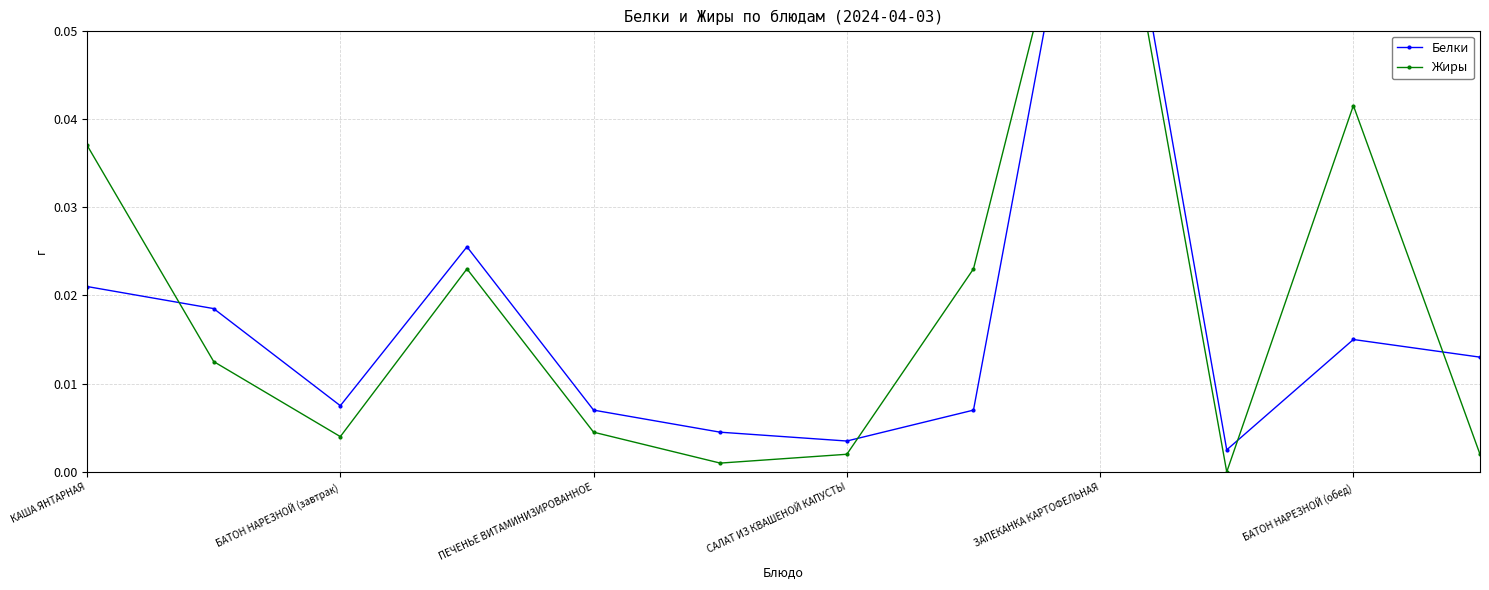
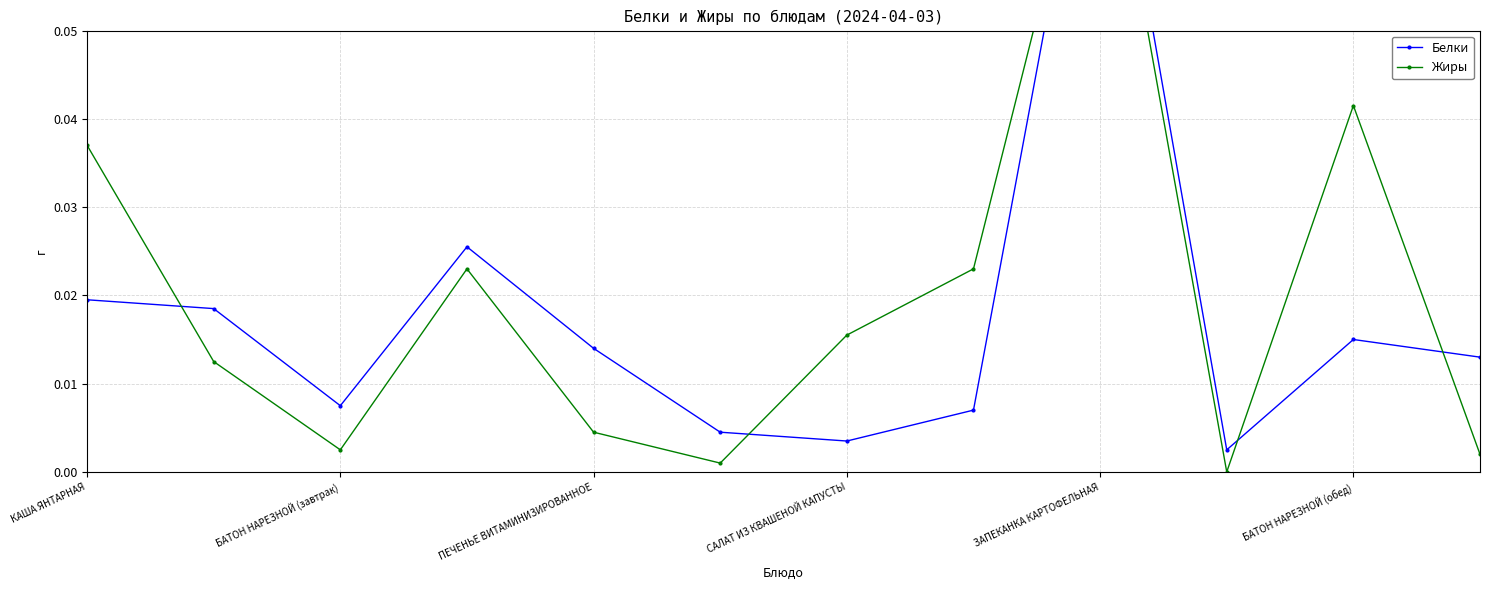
  {
    "Белки": {
-     "КАША ЯНТАРНАЯ": 0.021,
+     "КАША ЯНТАРНАЯ": 0.020,
      "БАТОН НАРЕЗНОЙ (завтрак)": 0.008,
-     "ПЕЧЕНЬЕ ВИТАМИНИЗИРОВАННОЕ": 0.007,
+     "ПЕЧЕНЬЕ ВИТАМИНИЗИРОВАННОЕ": 0.014,
      "САЛАТ ИЗ КВАШЕНОЙ КАПУСТЫ": 0.003,
      "БАТОН НАРЕЗНОЙ (обед)": 0.015
    },
    "Жиры": {
      "КАША ЯНТАРНАЯ": 0.037,
-     "БАТОН НАРЕЗНОЙ (завтрак)": 0.004,
+     "БАТОН НАРЕЗНОЙ (завтрак)": 0.003,
      "ПЕЧЕНЬЕ ВИТАМИНИЗИРОВАННОЕ": 0.005,
-     "САЛАТ ИЗ КВАШЕНОЙ КАПУСТЫ": 0.002,
+     "САЛАТ ИЗ КВАШЕНОЙ КАПУСТЫ": 0.016,
      "БАТОН НАРЕЗНОЙ (обед)": 0.042
    }
  }
